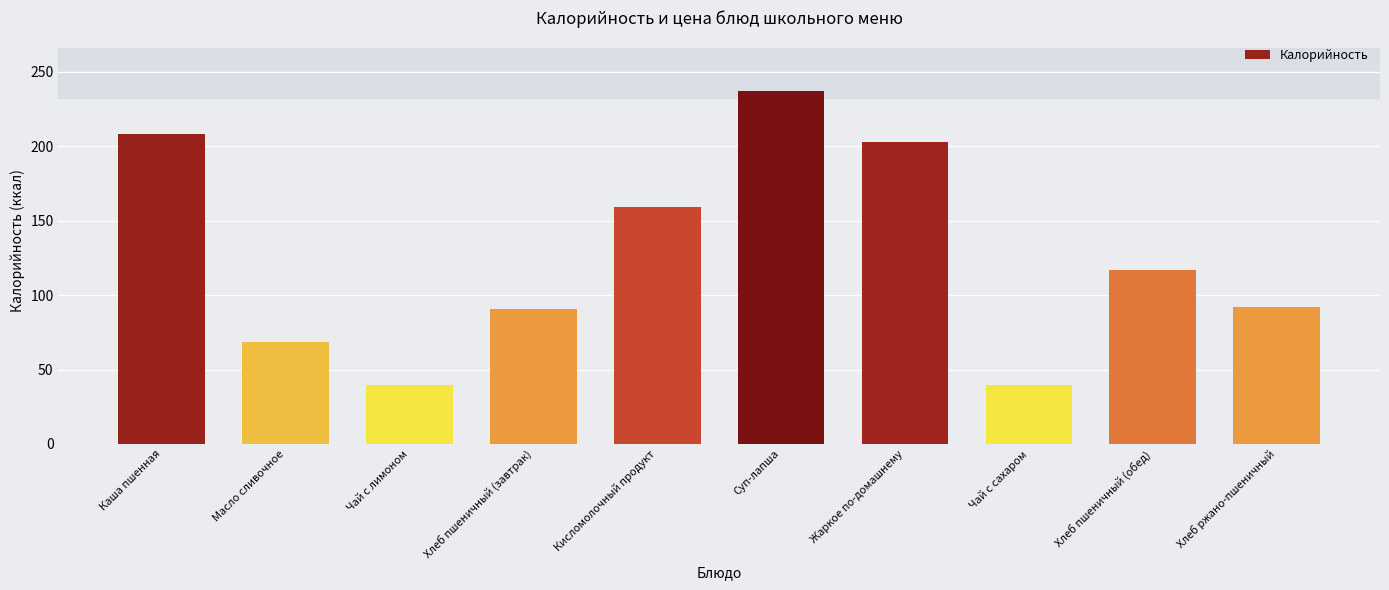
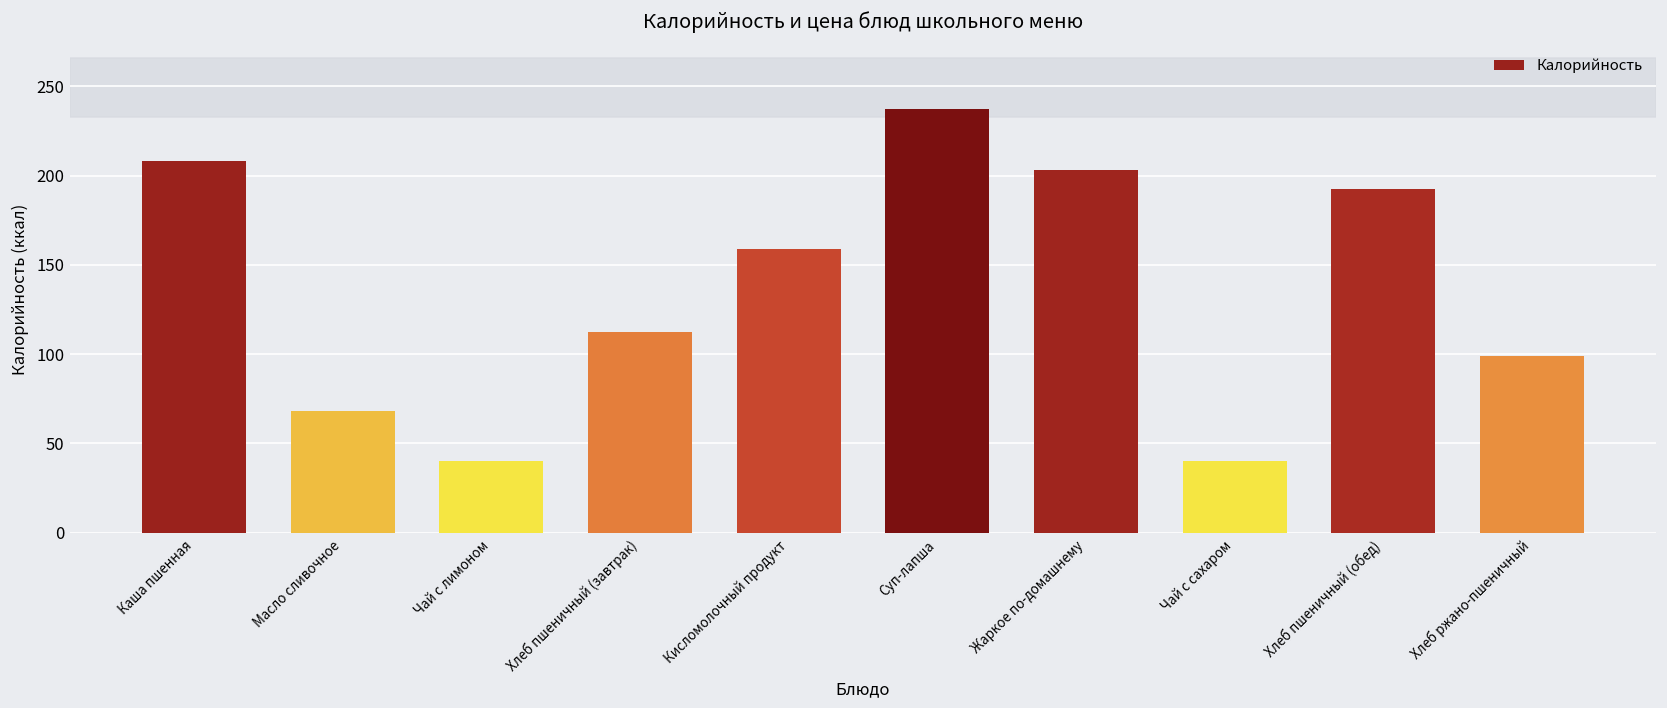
  {
    "Каша пшенная": 208,
    "Масло сливочное": 68,
    "Чай с лимоном": 40,
-   "Хлеб пшеничный (завтрак)": 91,
+   "Хлеб пшеничный (завтрак)": 112,
    "Кисломолочный продукт": 159,
    "Суп-лапша": 237,
    "Жаркое по-домашнему": 203,
    "Чай с сахаром": 40,
-   "Хлеб пшеничный (обед)": 117,
-   "Хлеб ржано-пшеничный": 92
+   "Хлеб пшеничный (обед)": 193,
+   "Хлеб ржано-пшеничный": 99
  }
